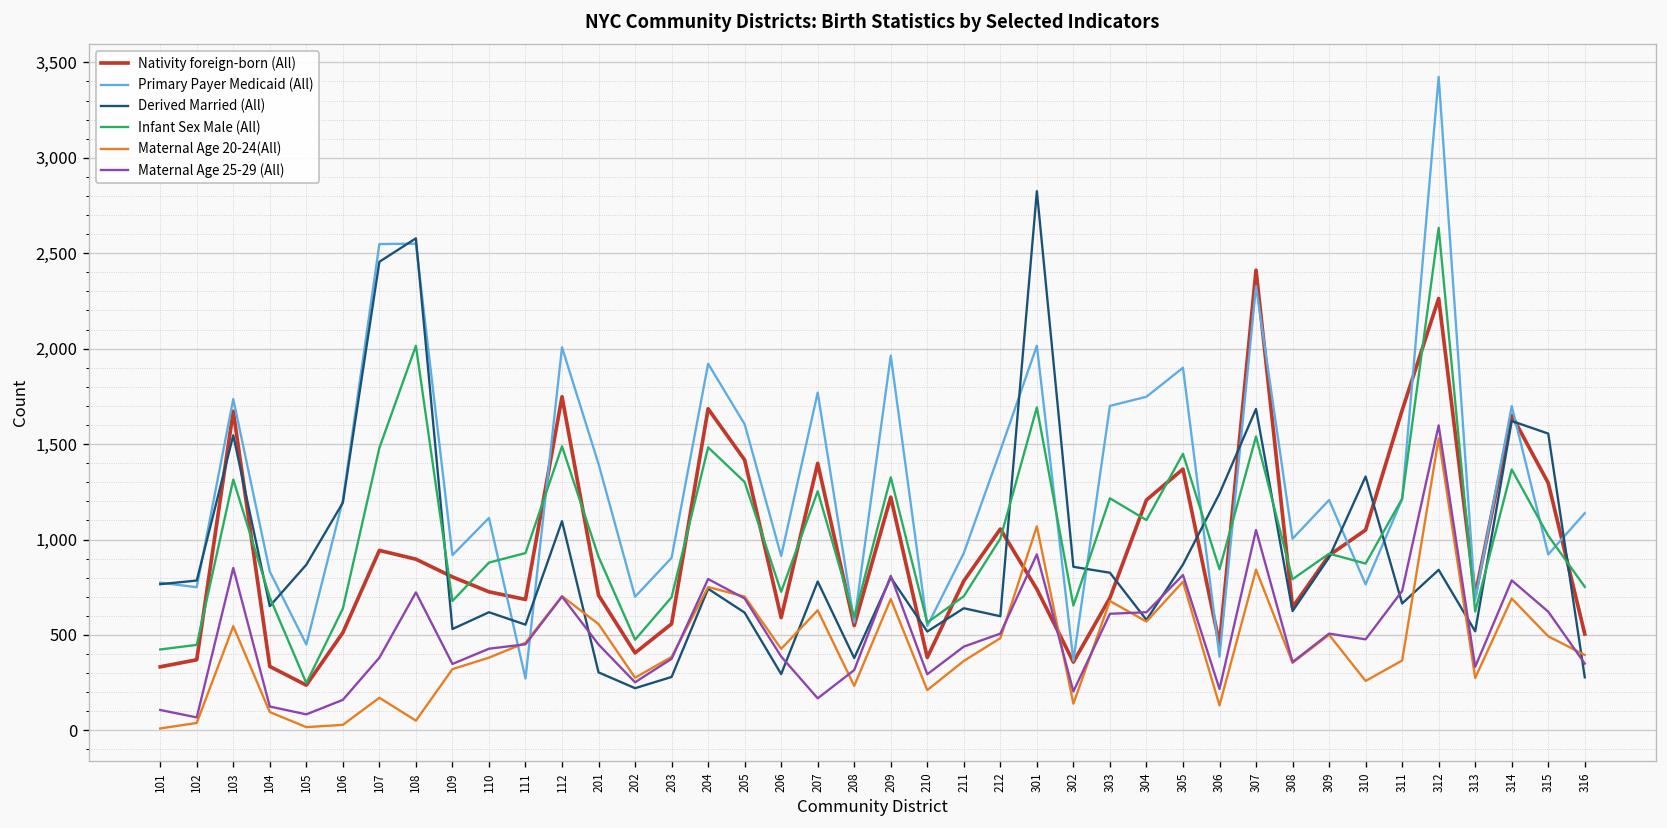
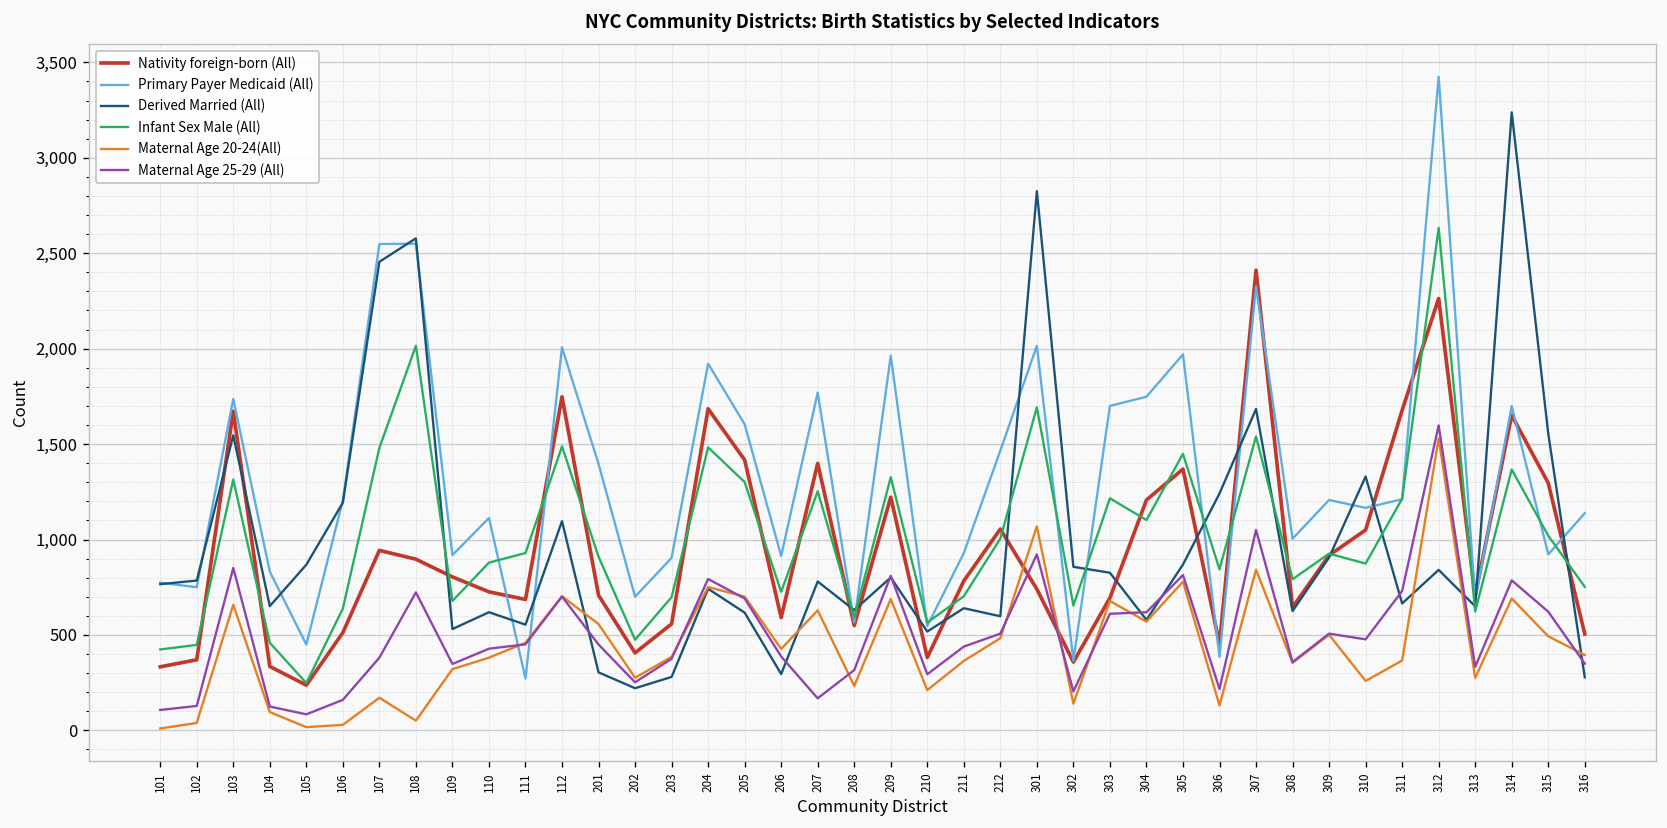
  {
    "Primary Payer Medicaid (All)": {
      "102": "750",
      "103": "1,740",
      "104": "830",
      "105": "450",
      "107": "2,550",
      "108": "2,550",
      "109": "920",
      "110": "1,110",
      "111": "270",
      "112": "2,010",
      "201": "1,400",
      "202": "700",
      "203": "900",
      "204": "1,920",
      "205": "1,600",
      "206": "910",
      "207": "1,770",
      "208": "570",
      "209": "1,960",
      "210": "550",
      "211": "930",
      "212": "1,470",
      "301": "2,020",
      "303": "1,700",
      "304": "1,750",
-     "305": "1,900",
+     "305": "1,970",
      "306": "390",
      "307": "2,330",
      "308": "1,000",
      "309": "1,210",
-     "310": "770",
+     "310": "1,170",
      "312": "3,420",
      "313": "680",
      "314": "1,700",
      "315": "920",
      "316": "1,140"
    },
    "Derived Married (All)": {
      "102": "790",
      "103": "1,550",
      "104": "650",
      "105": "870",
      "107": "2,460",
      "108": "2,580",
      "109": "530",
      "110": "620",
      "111": "550",
      "112": "1,100",
      "201": "300",
      "202": "220",
      "203": "280",
      "205": "620",
      "206": "300",
      "207": "780",
-     "208": "380",
+     "208": "630",
      "210": "520",
      "211": "640",
      "212": "600",
      "301": "2,830",
      "302": "860",
      "303": "830",
      "305": "870",
      "306": "1,240",
      "307": "1,680",
      "308": "630",
      "310": "1,330",
      "311": "670",
      "312": "840",
-     "313": "520",
-     "314": "1,620",
+     "313": "650",
+     "314": "3,240",
      "315": "1,560",
      "316": "280"
    },
    "Infant Sex Male (All)": {
      "101": "420",
      "102": "450",
      "103": "1,310",
-     "104": "700",
+     "104": "460",
      "106": "640",
      "107": "1,480",
      "108": "2,020",
      "109": "680",
      "110": "880",
      "111": "930",
      "112": "1,490",
      "201": "910",
      "202": "480",
      "203": "700",
      "204": "1,480",
      "205": "1,300",
      "206": "730",
      "207": "1,250",
      "208": "590",
      "209": "1,330",
      "210": "570",
      "211": "700",
      "212": "1,010",
      "301": "1,690",
      "302": "650",
      "303": "1,220",
      "304": "1,100",
      "305": "1,450",
      "306": "840",
      "307": "1,540",
      "308": "790",
      "310": "870",
      "312": "2,630",
      "313": "620",
      "314": "1,370",
      "315": "1,020",
      "316": "750"
    },
    "Maternal Age 20-24(All)": {
      "101": "10",
      "102": "40",
-     "103": "550",
+     "103": "660",
      "104": "100",
      "105": "20",
      "106": "30",
      "107": "170",
      "108": "50",
      "109": "320",
      "110": "380",
      "201": "560",
      "202": "280",
      "206": "430",
      "207": "630",
      "208": "230",
      "209": "690",
      "210": "210",
      "211": "360",
      "212": "480",
      "301": "1,070",
      "302": "140",
      "305": "780",
      "306": "130",
      "307": "840",
      "310": "260",
      "311": "370",
      "312": "1,530",
      "313": "280",
      "314": "690",
      "315": "490",
      "316": "400"
    },
    "Maternal Age 25-29 (All)": {
      "101": "110",
-     "102": "70",
+     "102": "130",
      "103": "850",
      "104": "130",
      "105": "80",
      "106": "160",
      "107": "380",
      "108": "720",
      "109": "350",
      "110": "430",
      "201": "450",
      "202": "250",
      "204": "790",
      "206": "390",
      "207": "170",
      "208": "320",
      "210": "290",
      "211": "440",
      "212": "510",
      "301": "920",
      "302": "200",
      "303": "610",
      "304": "620",
      "305": "810",
      "306": "220",
      "307": "1,050",
      "310": "480",
      "311": "730",
      "312": "1,600",
      "313": "330",
      "314": "790",
      "315": "620",
      "316": "350"
    }
  }
